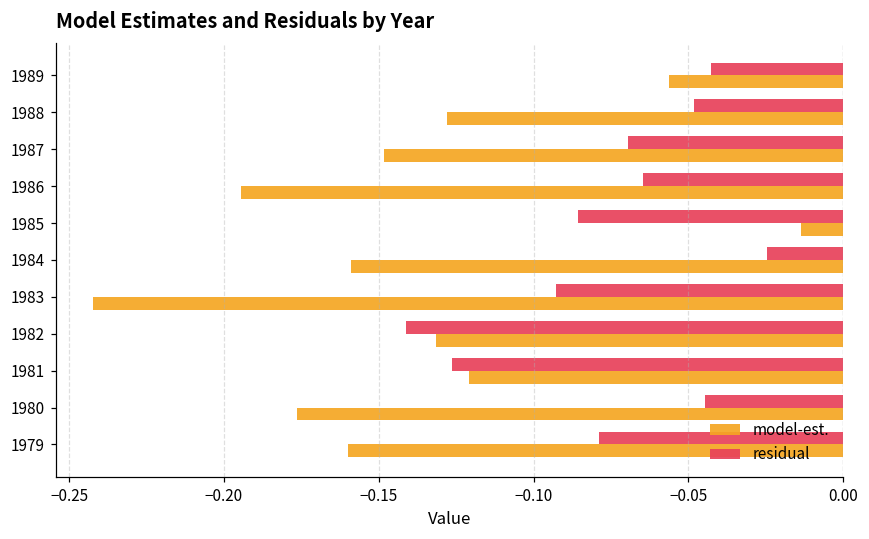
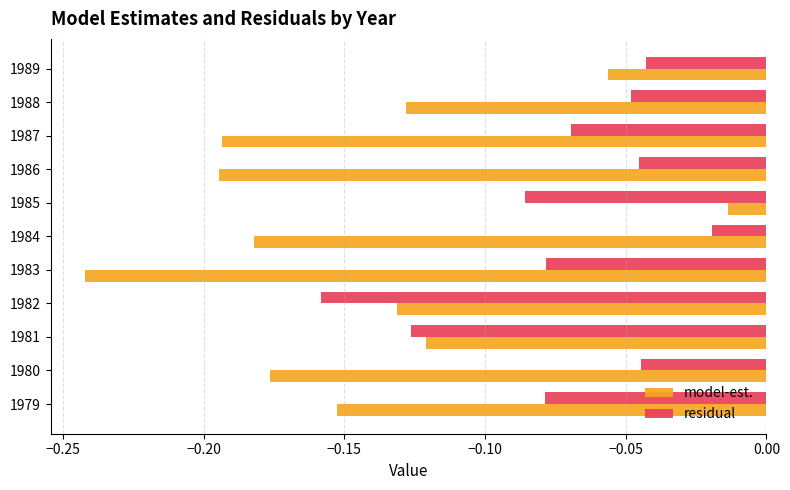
  {
    "model-est.": {
      "1989": -0.056,
      "1988": -0.128,
-     "1987": -0.148,
+     "1987": -0.193,
      "1986": -0.194,
      "1985": -0.014,
-     "1984": -0.159,
+     "1984": -0.182,
      "1983": -0.242,
      "1982": -0.131,
      "1981": -0.121,
      "1980": -0.176,
-     "1979": -0.160
+     "1979": -0.153
    },
    "residual": {
      "1989": -0.043,
      "1988": -0.048,
      "1987": -0.069,
-     "1986": -0.065,
+     "1986": -0.045,
      "1985": -0.086,
-     "1984": -0.025,
-     "1983": -0.093,
-     "1982": -0.141,
+     "1984": -0.019,
+     "1983": -0.078,
+     "1982": -0.158,
      "1981": -0.126,
      "1980": -0.045,
      "1979": -0.079
    }
  }
